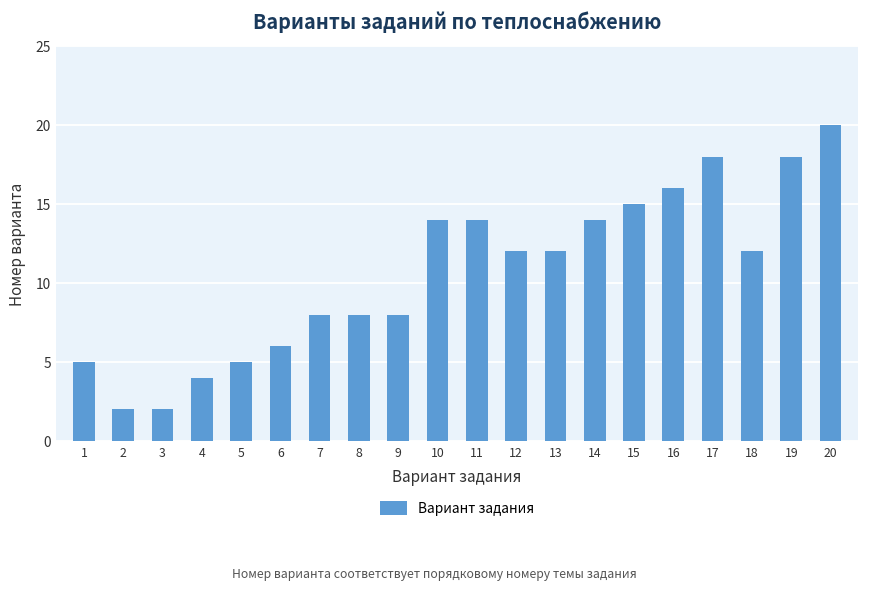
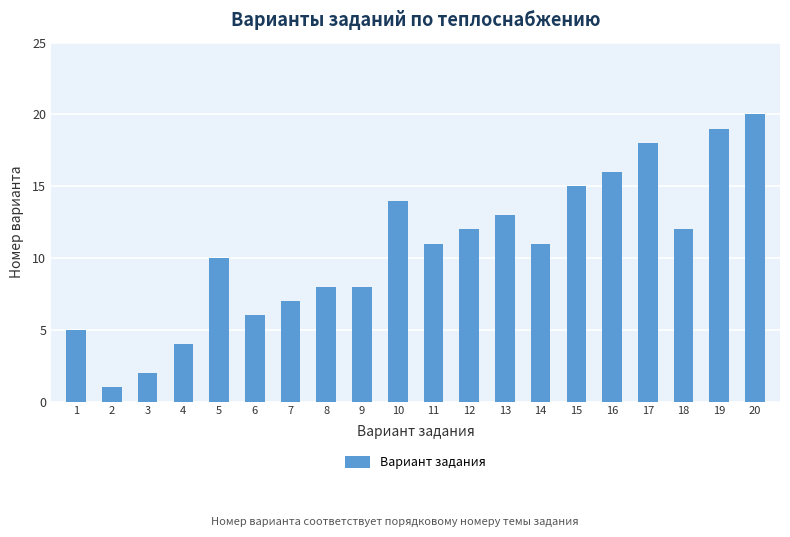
  {
    "1": 5,
-   "2": 2,
+   "2": 1,
    "3": 2,
    "4": 4,
-   "5": 5,
+   "5": 10,
    "6": 6,
-   "7": 8,
+   "7": 7,
    "8": 8,
    "9": 8,
    "10": 14,
-   "11": 14,
+   "11": 11,
    "12": 12,
-   "13": 12,
-   "14": 14,
+   "13": 13,
+   "14": 11,
    "15": 15,
    "16": 16,
    "17": 18,
    "18": 12,
-   "19": 18,
+   "19": 19,
    "20": 20
  }
